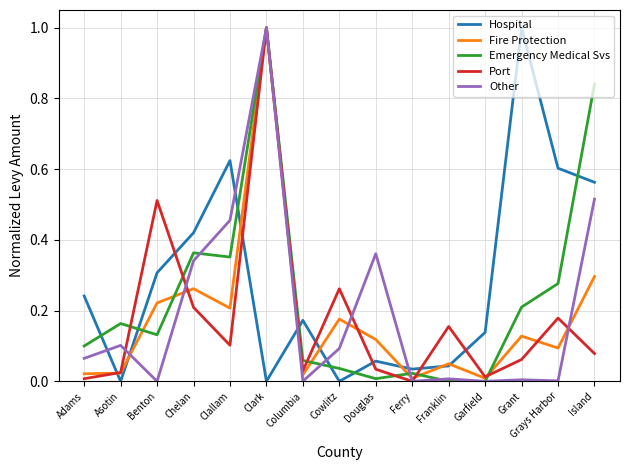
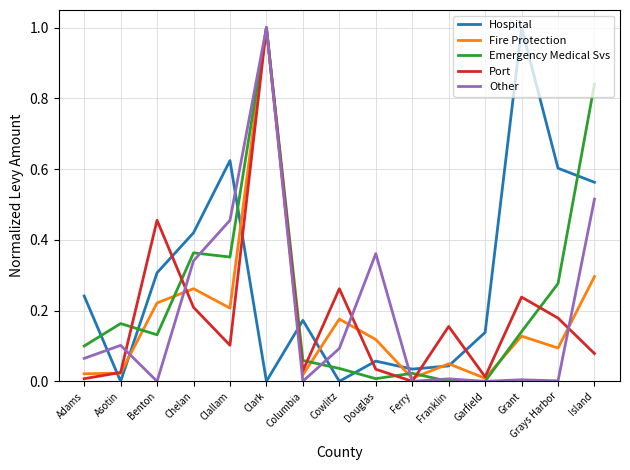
  {
    "Hospital": {
      "Adams": 0.24,
      "Asotin": 0.00,
      "Benton": 0.31,
      "Chelan": 0.42,
      "Clallam": 0.62,
      "Clark": 0.00,
      "Columbia": 0.17,
      "Cowlitz": 0.00,
      "Douglas": 0.06,
      "Ferry": 0.03,
      "Garfield": 0.14,
      "Grays Harbor": 0.60,
      "Island": 0.56
    },
    "Fire Protection": {
      "Adams": 0.02,
      "Benton": 0.22,
      "Chelan": 0.26,
      "Clallam": 0.21,
      "Columbia": 0.02,
      "Cowlitz": 0.18,
      "Douglas": 0.12,
      "Ferry": 0.01,
      "Grant": 0.13,
      "Grays Harbor": 0.09,
      "Island": 0.30
    },
    "Emergency Medical Svs": {
      "Adams": 0.10,
      "Asotin": 0.16,
      "Benton": 0.13,
      "Chelan": 0.36,
      "Clallam": 0.35,
      "Columbia": 0.06,
      "Cowlitz": 0.04,
      "Douglas": 0.01,
      "Ferry": 0.02,
-     "Grant": 0.21,
+     "Grant": 0.14,
      "Grays Harbor": 0.28
    },
    "Port": {
      "Adams": 0.01,
-     "Benton": 0.51,
+     "Benton": 0.46,
      "Chelan": 0.21,
      "Clallam": 0.10,
      "Columbia": 0.03,
      "Cowlitz": 0.26,
      "Douglas": 0.03,
      "Franklin": 0.16,
-     "Grant": 0.06,
+     "Grant": 0.24,
      "Grays Harbor": 0.18,
      "Island": 0.08
    },
    "Other": {
      "Adams": 0.06,
      "Asotin": 0.10,
      "Benton": 0.00,
      "Chelan": 0.34,
      "Clallam": 0.46,
      "Columbia": 0.00,
      "Cowlitz": 0.09,
      "Douglas": 0.36,
      "Grant": 0.00,
      "Grays Harbor": 0.00,
      "Island": 0.52
    }
  }
